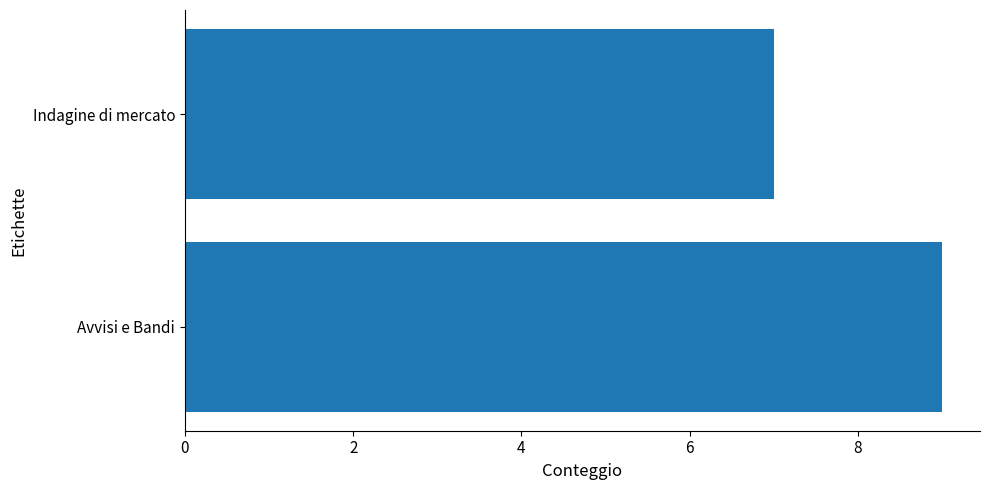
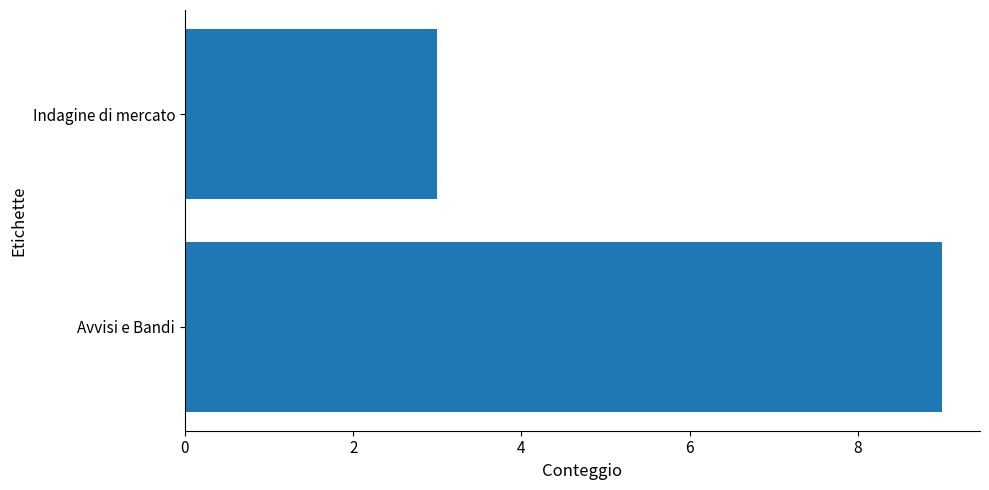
  {
-   "Indagine di mercato": 7,
+   "Indagine di mercato": 3,
    "Avvisi e Bandi": 9
  }
